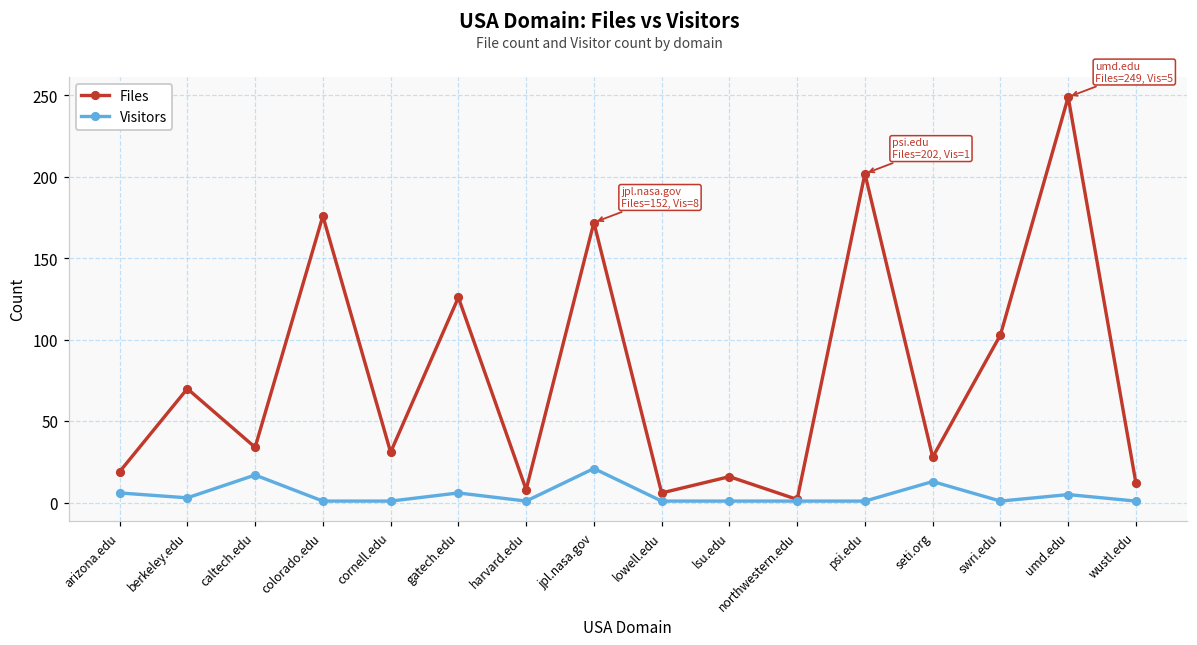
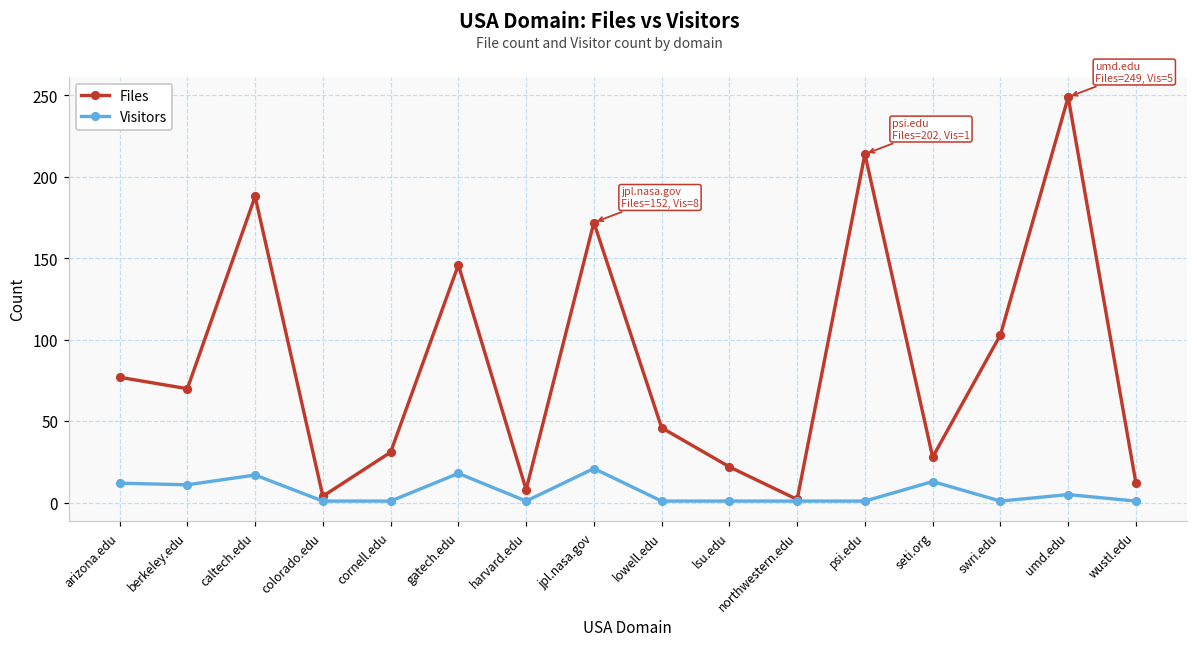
  {
    "Files": {
-     "arizona.edu": 19,
+     "arizona.edu": 77,
      "berkeley.edu": 70,
-     "caltech.edu": 34,
-     "colorado.edu": 176,
+     "caltech.edu": 188,
+     "colorado.edu": 4,
      "cornell.edu": 31,
-     "gatech.edu": 126,
+     "gatech.edu": 146,
      "harvard.edu": 8,
-     "lowell.edu": 6,
-     "lsu.edu": 16,
-     "psi.edu": 202,
+     "lowell.edu": 46,
+     "lsu.edu": 22,
+     "psi.edu": 214,
      "seti.org": 28,
      "swri.edu": 103,
      "wustl.edu": 12
    },
    "Visitors": {
-     "arizona.edu": 6,
-     "berkeley.edu": 3,
+     "arizona.edu": 12,
+     "berkeley.edu": 11,
      "caltech.edu": 17,
      "colorado.edu": 1,
      "cornell.edu": 1,
-     "gatech.edu": 6,
+     "gatech.edu": 18,
      "harvard.edu": 1,
      "jpl.nasa.gov": 21,
      "lowell.edu": 1,
      "lsu.edu": 1,
      "psi.edu": 1,
      "seti.org": 13,
      "swri.edu": 1,
      "umd.edu": 5,
      "wustl.edu": 1
    }
  }
